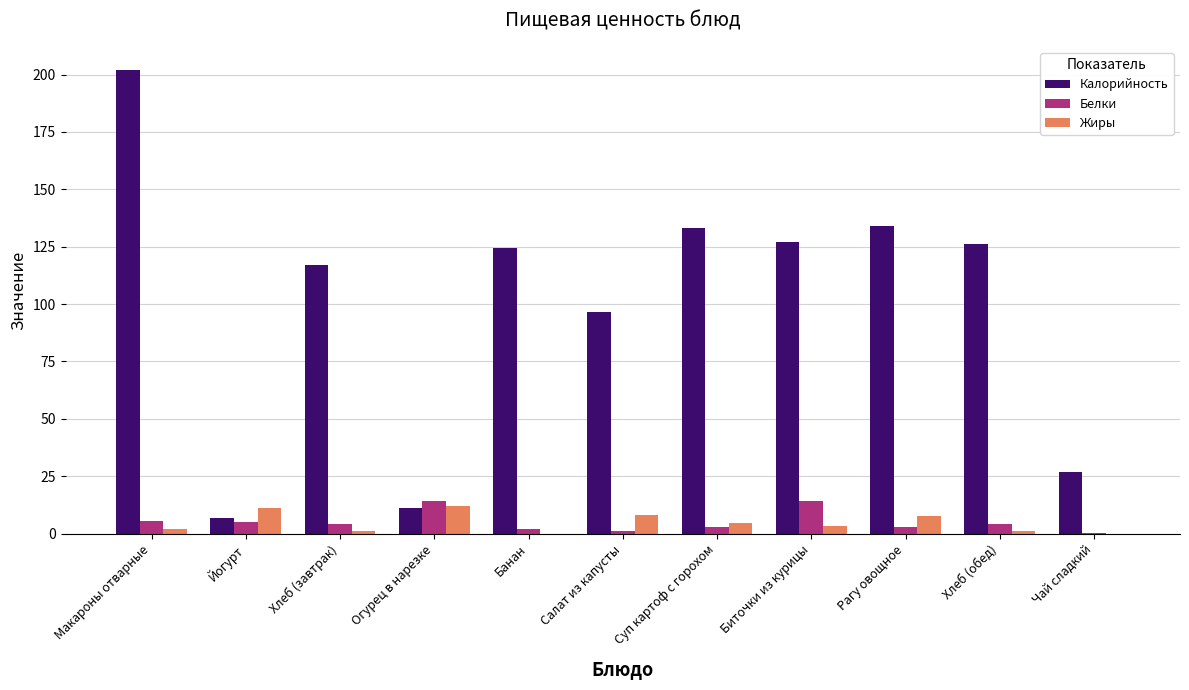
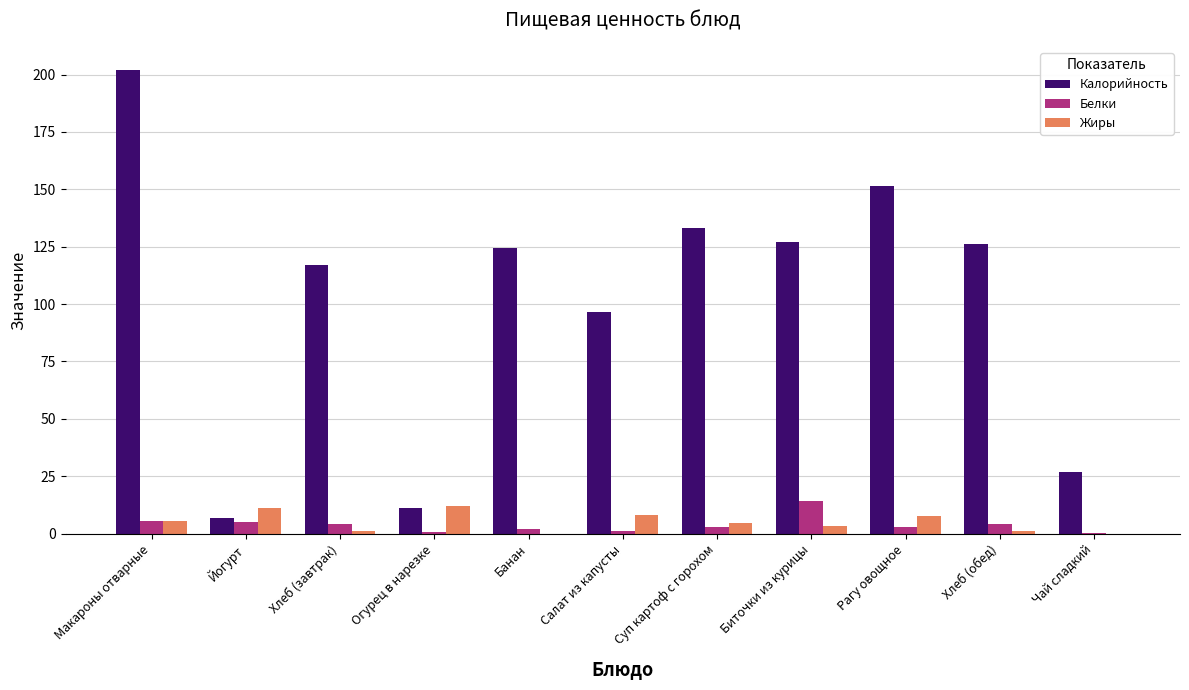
  {
    "Калорийность": {
      "Макароны отварные": 202,
      "Йогурт": 7,
      "Хлеб (завтрак)": 117,
      "Огурец в нарезке": 11,
      "Банан": 124,
      "Салат из капусты": 97,
      "Суп картоф с горохом": 133,
      "Биточки из курицы": 127,
-     "Рагу овощное": 134,
+     "Рагу овощное": 152,
      "Хлеб (обед)": 126,
      "Чай сладкий": 27
    },
    "Белки": {
      "Макароны отварные": 5,
      "Йогурт": 5,
      "Хлеб (завтрак)": 4,
-     "Огурец в нарезке": 14,
+     "Огурец в нарезке": 1,
      "Банан": 2,
      "Салат из капусты": 1,
      "Суп картоф с горохом": 3,
      "Биточки из курицы": 14,
      "Рагу овощное": 3,
      "Хлеб (обед)": 4
    },
    "Жиры": {
-     "Макароны отварные": 2,
+     "Макароны отварные": 6,
      "Йогурт": 11,
      "Огурец в нарезке": 12,
      "Банан": 0,
      "Салат из капусты": 8,
      "Суп картоф с горохом": 5,
      "Биточки из курицы": 3,
      "Рагу овощное": 8,
      "Чай сладкий": 0
    }
  }
